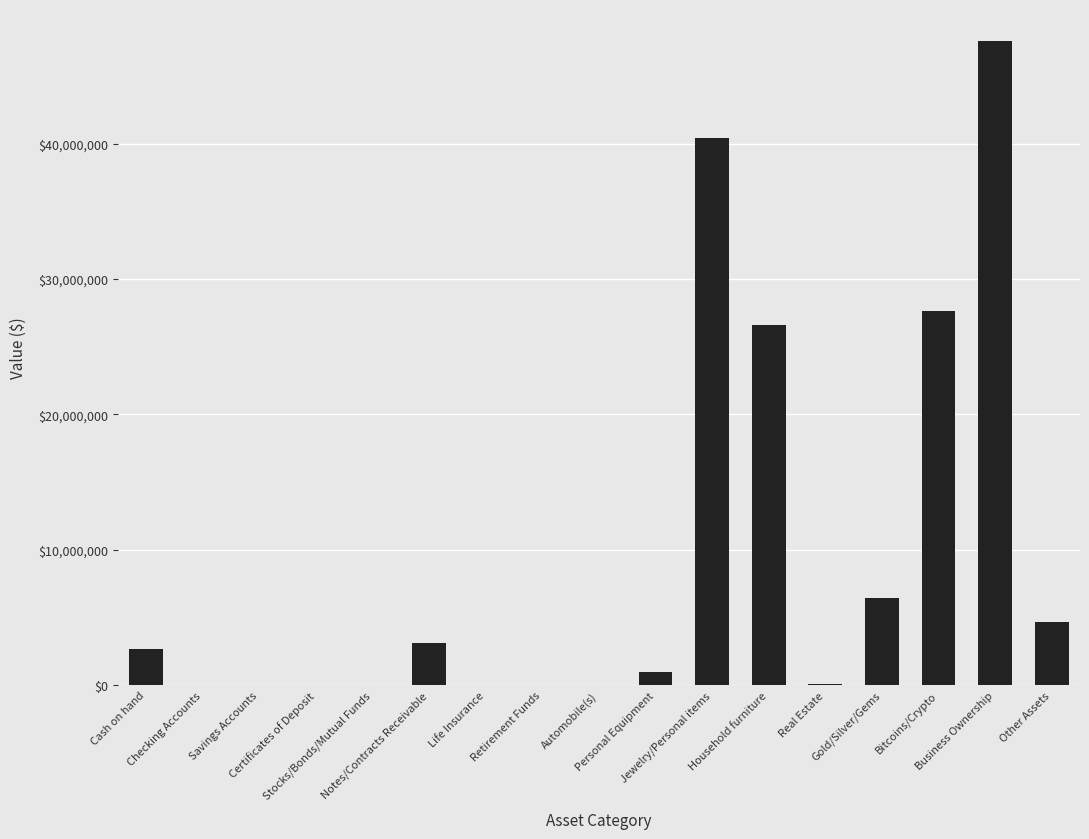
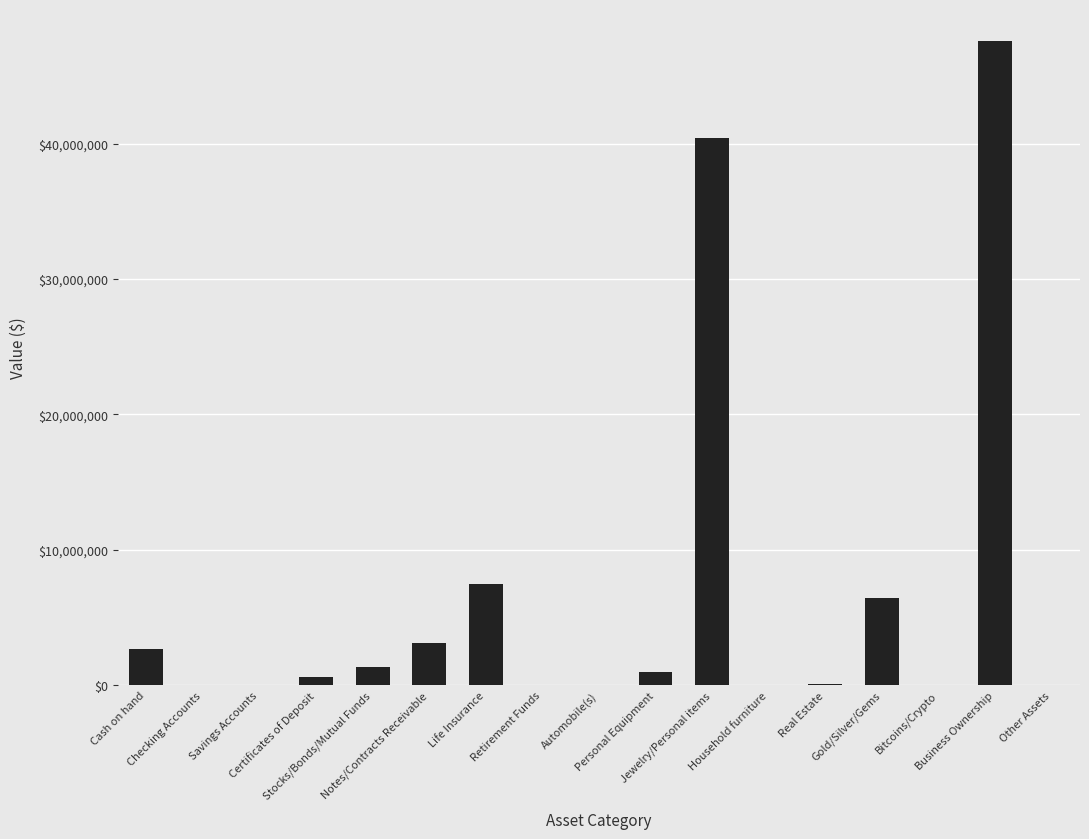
  {
    "Cash on hand": "$2,700,000",
    "Savings Accounts": "$0",
-   "Certificates of Deposit": "$0",
-   "Stocks/Bonds/Mutual Funds": "$0",
+   "Certificates of Deposit": "$600,000",
+   "Stocks/Bonds/Mutual Funds": "$1,300,000",
    "Notes/Contracts Receivable": "$3,100,000",
-   "Life Insurance": "$0",
+   "Life Insurance": "$7,500,000",
    "Retirement Funds": "$0",
    "Personal Equipment": "$1,000,000",
    "Jewelry/Personal items": "$40,500,000",
-   "Household furniture": "$26,600,000",
+   "Household furniture": "$0",
    "Gold/Silver/Gems": "$6,500,000",
-   "Bitcoins/Crypto": "$27,600,000",
+   "Bitcoins/Crypto": "$0",
    "Business Ownership": "$47,600,000",
-   "Other Assets": "$4,600,000"
+   "Other Assets": "$0"
  }
